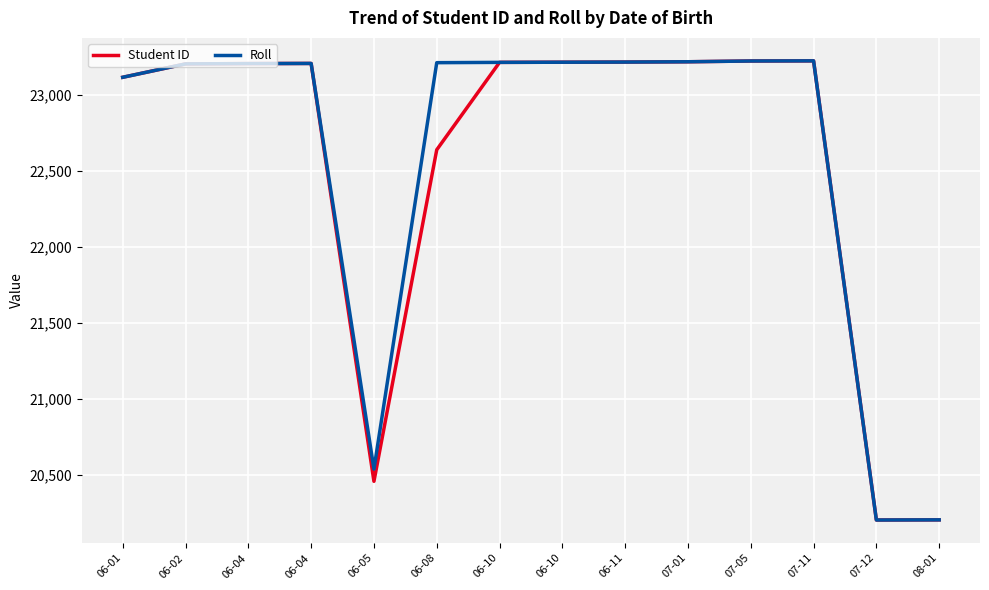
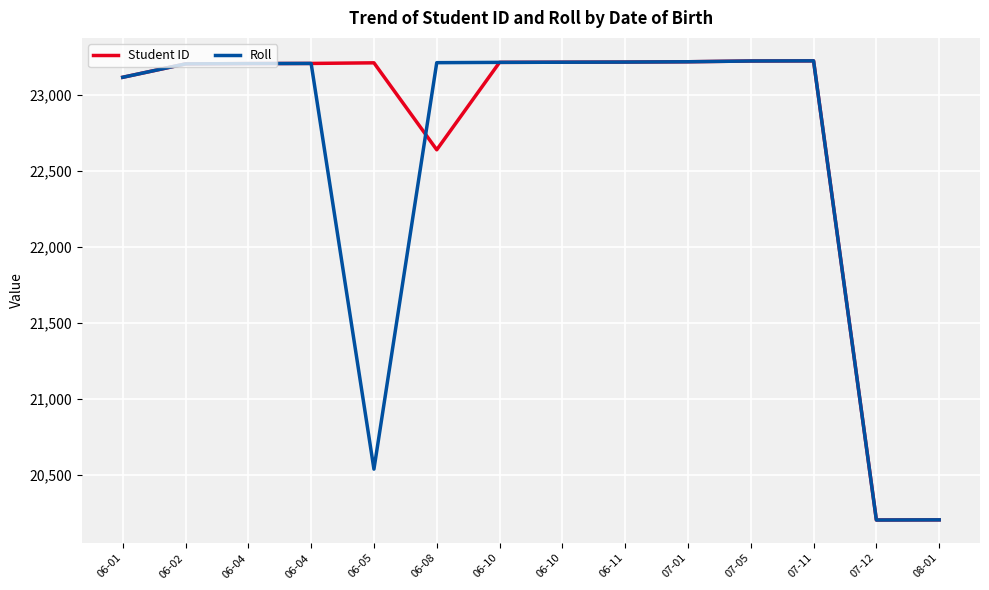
  {
    "Student ID": {
-     "06-05": "20,460",
+     "06-05": "23,210",
      "06-08": "22,640"
    },
    "Roll": {
      "06-05": "20,540",
      "06-08": "23,210"
    }
  }
